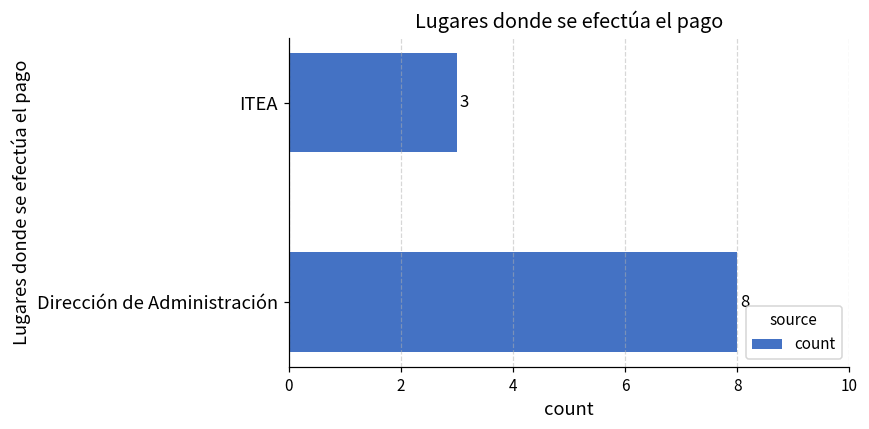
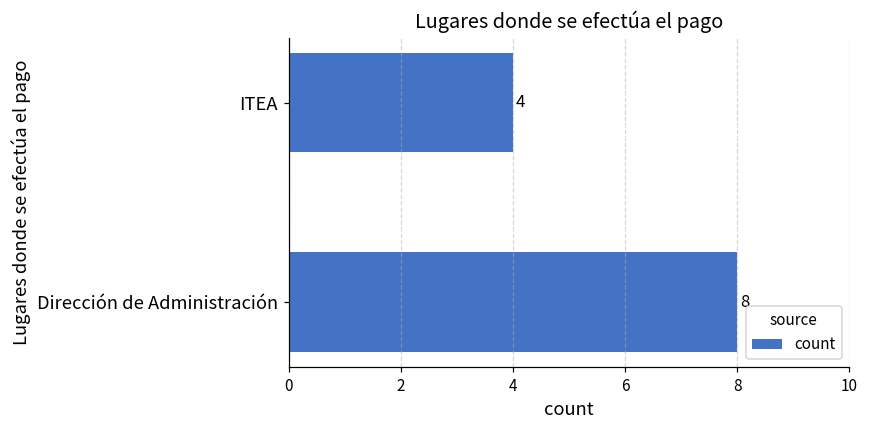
  {
-   "ITEA": 3
+   "ITEA": 4
  }
